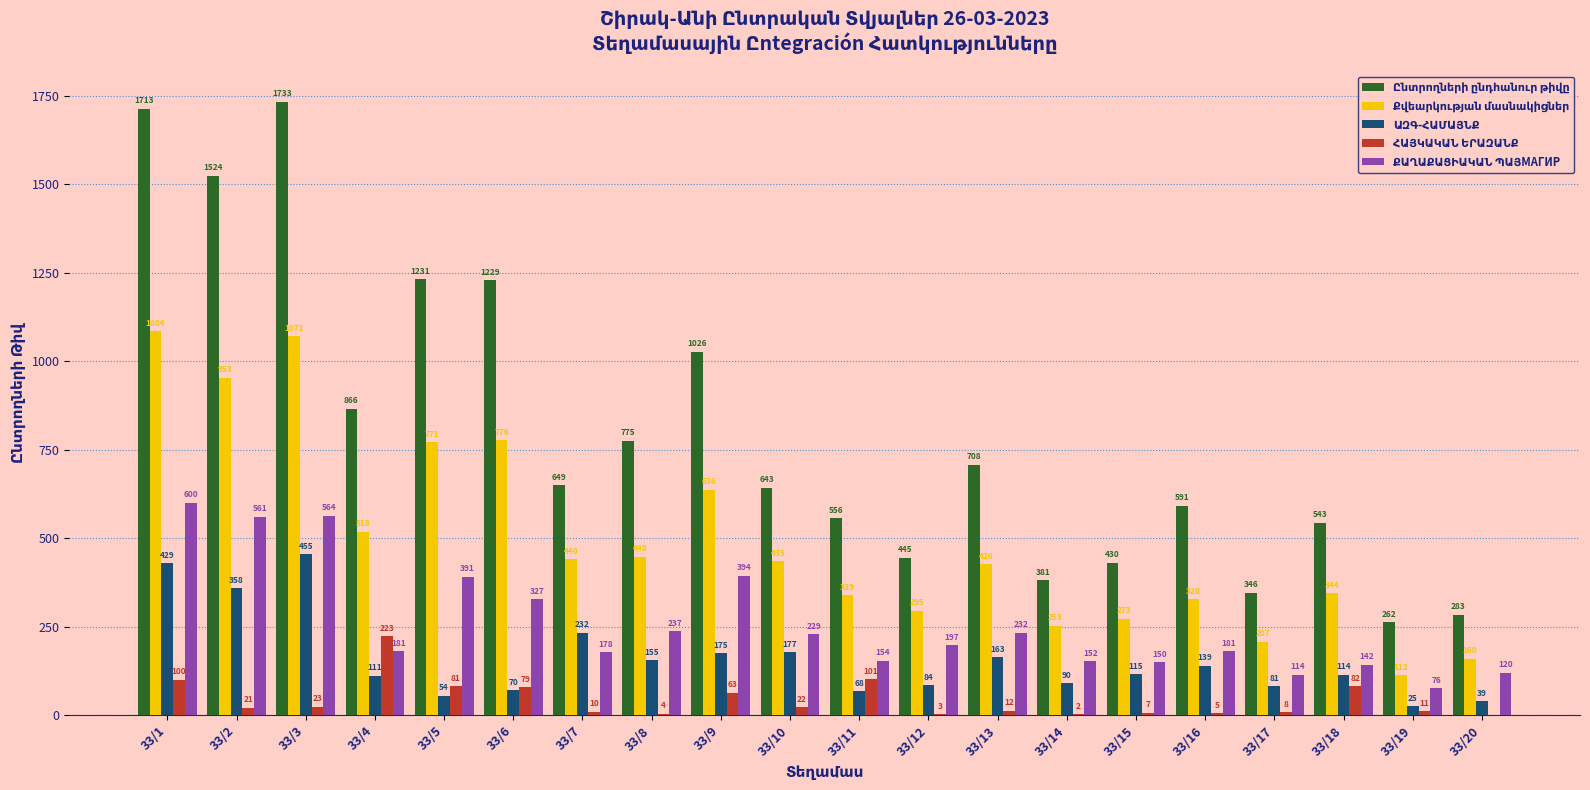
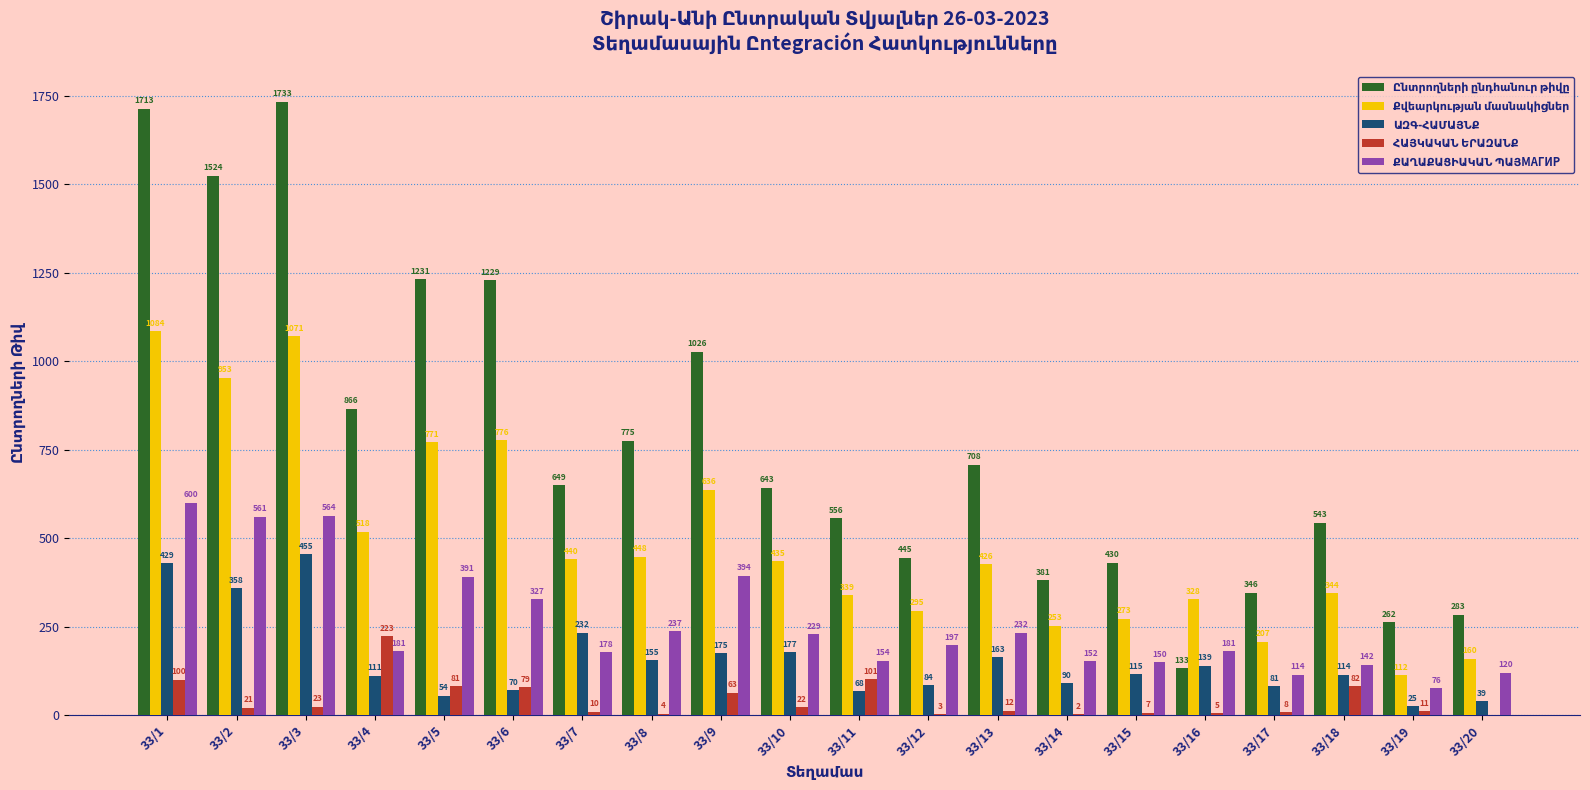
  {
    "Ընտրողների ընդհանուր թիվը": {
      "33/1": 1713,
      "33/2": 1524,
      "33/3": 1733,
      "33/4": 866,
      "33/5": 1231,
      "33/6": 1229,
      "33/7": 649,
      "33/8": 775,
      "33/9": 1026,
      "33/10": 643,
      "33/11": 556,
      "33/12": 445,
      "33/13": 708,
      "33/14": 381,
      "33/15": 430,
-     "33/16": 591,
+     "33/16": 133,
      "33/17": 346,
      "33/18": 543,
      "33/19": 262,
      "33/20": 283
    },
    "Քվեարկության մասնակիցներ": {
      "33/1": 1084,
      "33/2": 953,
      "33/3": 1071,
      "33/4": 518,
      "33/5": 771,
      "33/6": 776,
      "33/7": 440,
      "33/8": 448,
      "33/9": 636,
      "33/10": 435,
      "33/11": 339,
      "33/12": 295,
      "33/13": 426,
      "33/14": 253,
      "33/15": 273,
      "33/16": 328,
      "33/17": 207,
      "33/18": 344,
      "33/19": 112,
      "33/20": 160
    },
    "ԱԶԳ-ՀԱՄԱՅՆՔ": {
      "33/1": 429,
      "33/2": 358,
      "33/3": 455,
      "33/4": 111,
      "33/5": 54,
      "33/6": 70,
      "33/7": 232,
      "33/8": 155,
      "33/9": 175,
      "33/10": 177,
      "33/11": 68,
      "33/12": 84,
      "33/13": 163,
      "33/14": 90,
      "33/15": 115,
      "33/16": 139,
      "33/17": 81,
      "33/18": 114,
      "33/19": 25,
      "33/20": 39
    },
    "ՀԱՅԿԱԿԱՆ ԵՐԱԶԱՆՔ": {
      "33/1": 100,
      "33/2": 21,
      "33/3": 23,
      "33/4": 223,
      "33/5": 81,
      "33/6": 79,
      "33/7": 10,
      "33/8": 4,
      "33/9": 63,
      "33/10": 22,
      "33/11": 101,
      "33/12": 3,
      "33/13": 12,
      "33/14": 2,
      "33/15": 7,
      "33/16": 5,
      "33/17": 8,
      "33/18": 82,
      "33/19": 11
    },
    "ՔԱՂԱՔԱՑԻԱԿԱՆ ՊԱՅMАГИР": {
      "33/1": 600,
      "33/2": 561,
      "33/3": 564,
      "33/4": 181,
      "33/5": 391,
      "33/6": 327,
      "33/7": 178,
      "33/8": 237,
      "33/9": 394,
      "33/10": 229,
      "33/11": 154,
      "33/12": 197,
      "33/13": 232,
      "33/14": 152,
      "33/15": 150,
      "33/16": 181,
      "33/17": 114,
      "33/18": 142,
      "33/19": 76,
      "33/20": 120
    }
  }
